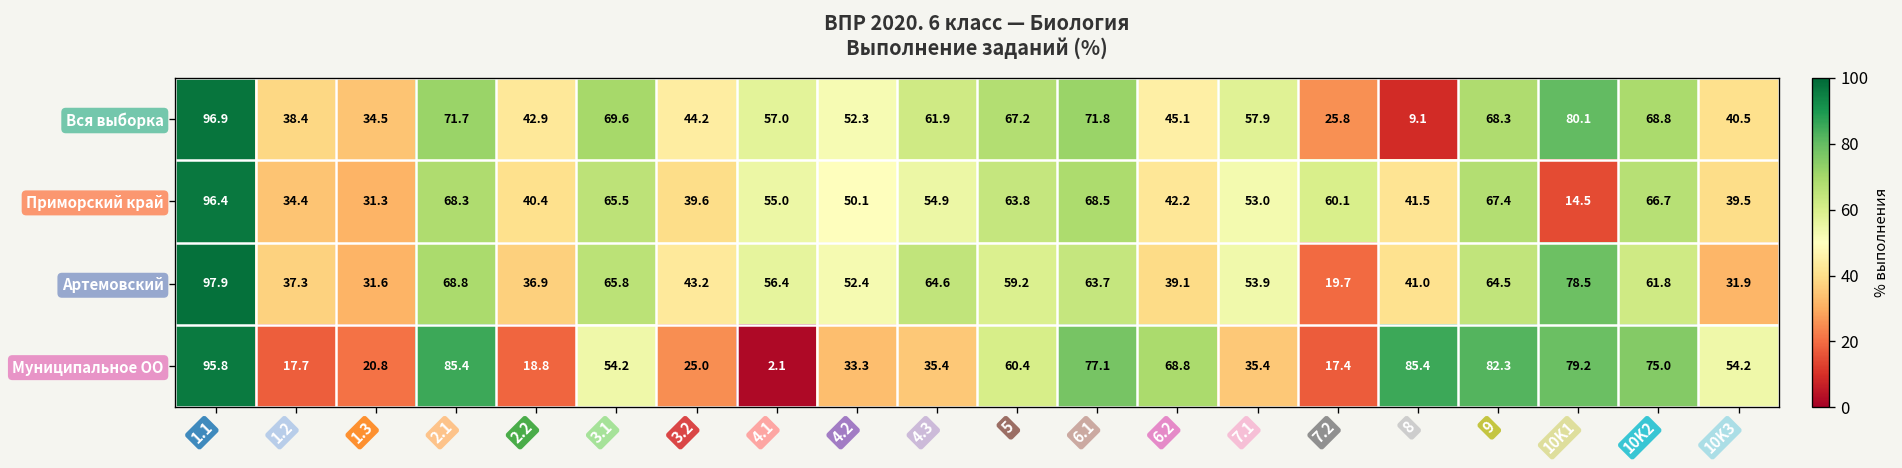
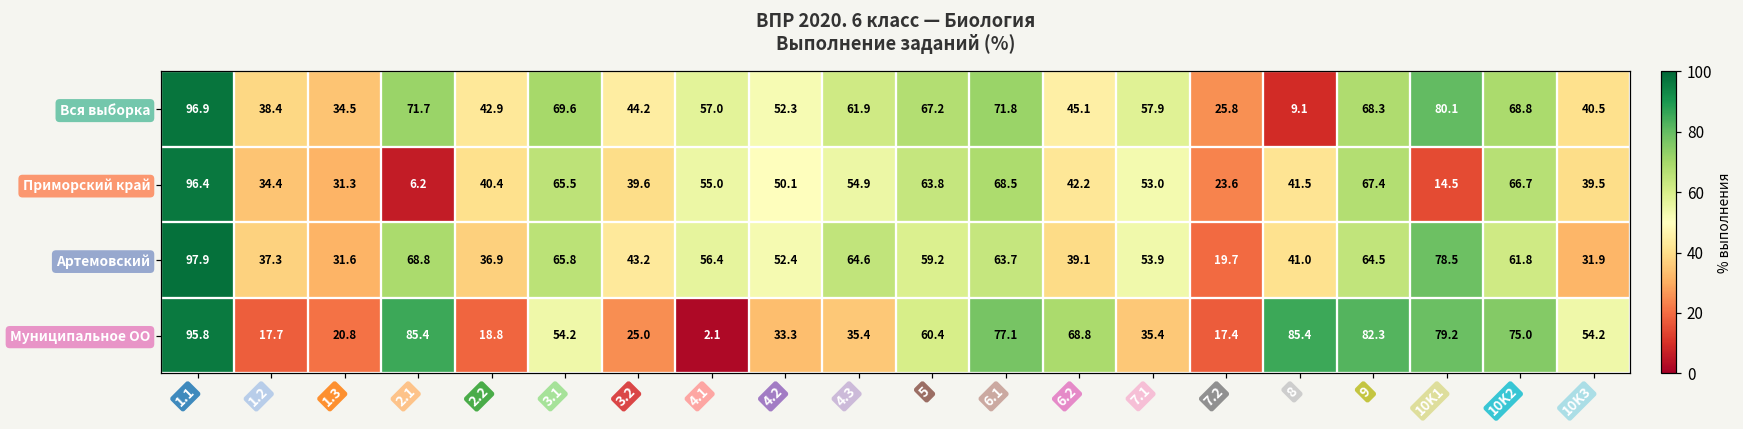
  {
    "Вся выборка": {
      "1.1": 96.9,
      "1.2": 38.4,
      "1.3": 34.5,
      "2.1": 71.7,
      "2.2": 42.9,
      "3.1": 69.6,
      "3.2": 44.2,
      "4.1": 57.0,
      "4.2": 52.3,
      "4.3": 61.9,
      "5": 67.2,
      "6.1": 71.8,
      "6.2": 45.1,
      "7.1": 57.9,
      "7.2": 25.8,
      "8": 9.1,
      "9": 68.3,
      "10K1": 80.1,
      "10K2": 68.8,
      "10K3": 40.5
    },
    "Приморский край": {
      "1.1": 96.4,
      "1.2": 34.4,
      "1.3": 31.3,
-     "2.1": 68.3,
+     "2.1": 6.2,
      "2.2": 40.4,
      "3.1": 65.5,
      "3.2": 39.6,
      "4.1": 55.0,
      "4.2": 50.1,
      "4.3": 54.9,
      "5": 63.8,
      "6.1": 68.5,
      "6.2": 42.2,
      "7.1": 53.0,
-     "7.2": 60.1,
+     "7.2": 23.6,
      "8": 41.5,
      "9": 67.4,
      "10K1": 14.5,
      "10K2": 66.7,
      "10K3": 39.5
    },
    "Артемовский": {
      "1.1": 97.9,
      "1.2": 37.3,
      "1.3": 31.6,
      "2.1": 68.8,
      "2.2": 36.9,
      "3.1": 65.8,
      "3.2": 43.2,
      "4.1": 56.4,
      "4.2": 52.4,
      "4.3": 64.6,
      "5": 59.2,
      "6.1": 63.7,
      "6.2": 39.1,
      "7.1": 53.9,
      "7.2": 19.7,
      "8": 41.0,
      "9": 64.5,
      "10K1": 78.5,
      "10K2": 61.8,
      "10K3": 31.9
    },
    "Муниципальное ОО": {
      "1.1": 95.8,
      "1.2": 17.7,
      "1.3": 20.8,
      "2.1": 85.4,
      "2.2": 18.8,
      "3.1": 54.2,
      "3.2": 25.0,
      "4.1": 2.1,
      "4.2": 33.3,
      "4.3": 35.4,
      "5": 60.4,
      "6.1": 77.1,
      "6.2": 68.8,
      "7.1": 35.4,
      "7.2": 17.4,
      "8": 85.4,
      "9": 82.3,
      "10K1": 79.2,
      "10K2": 75.0,
      "10K3": 54.2
    }
  }
